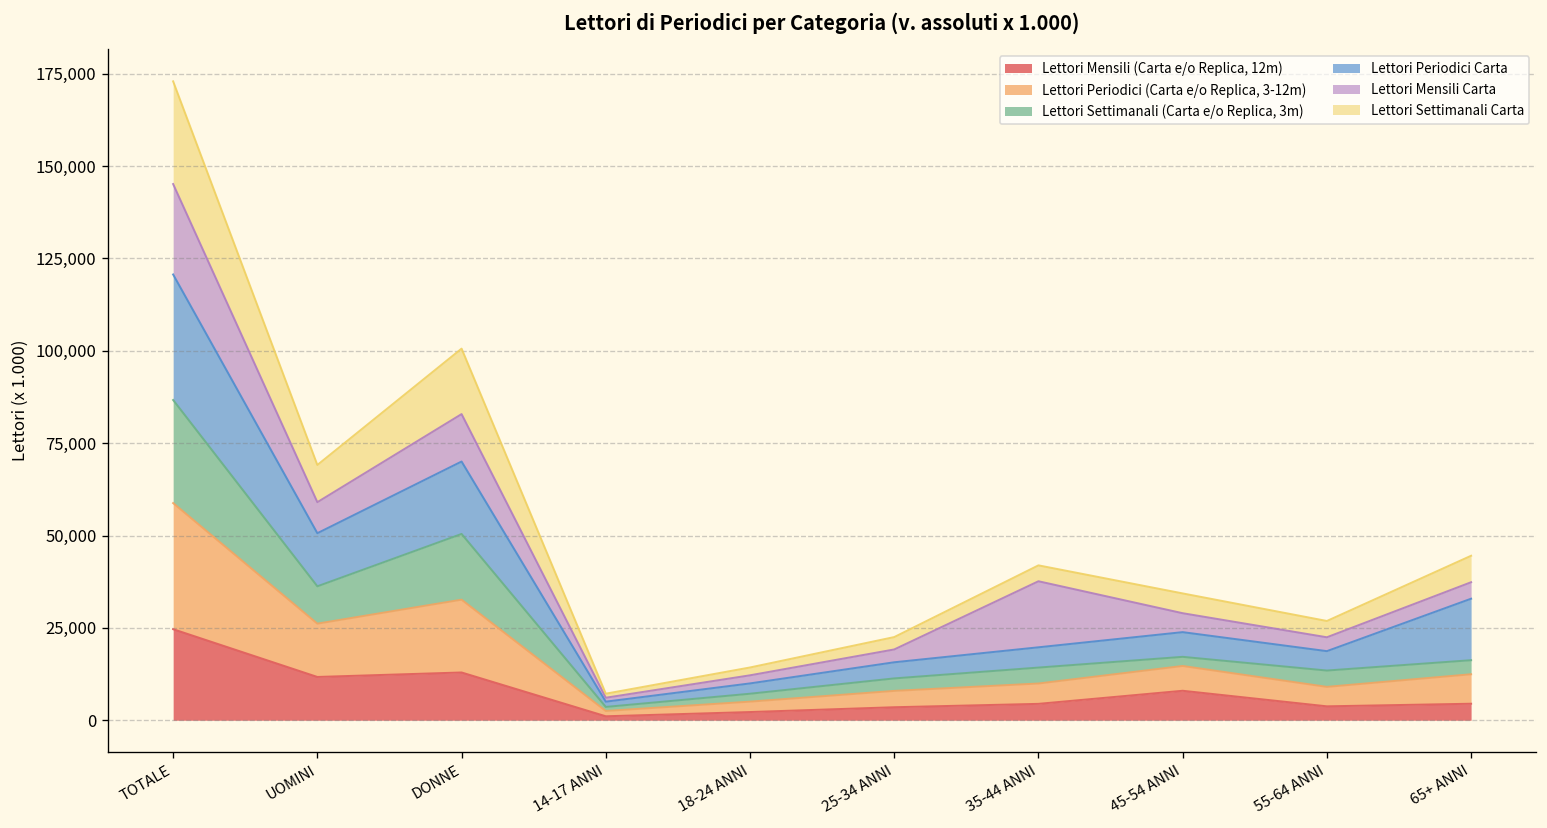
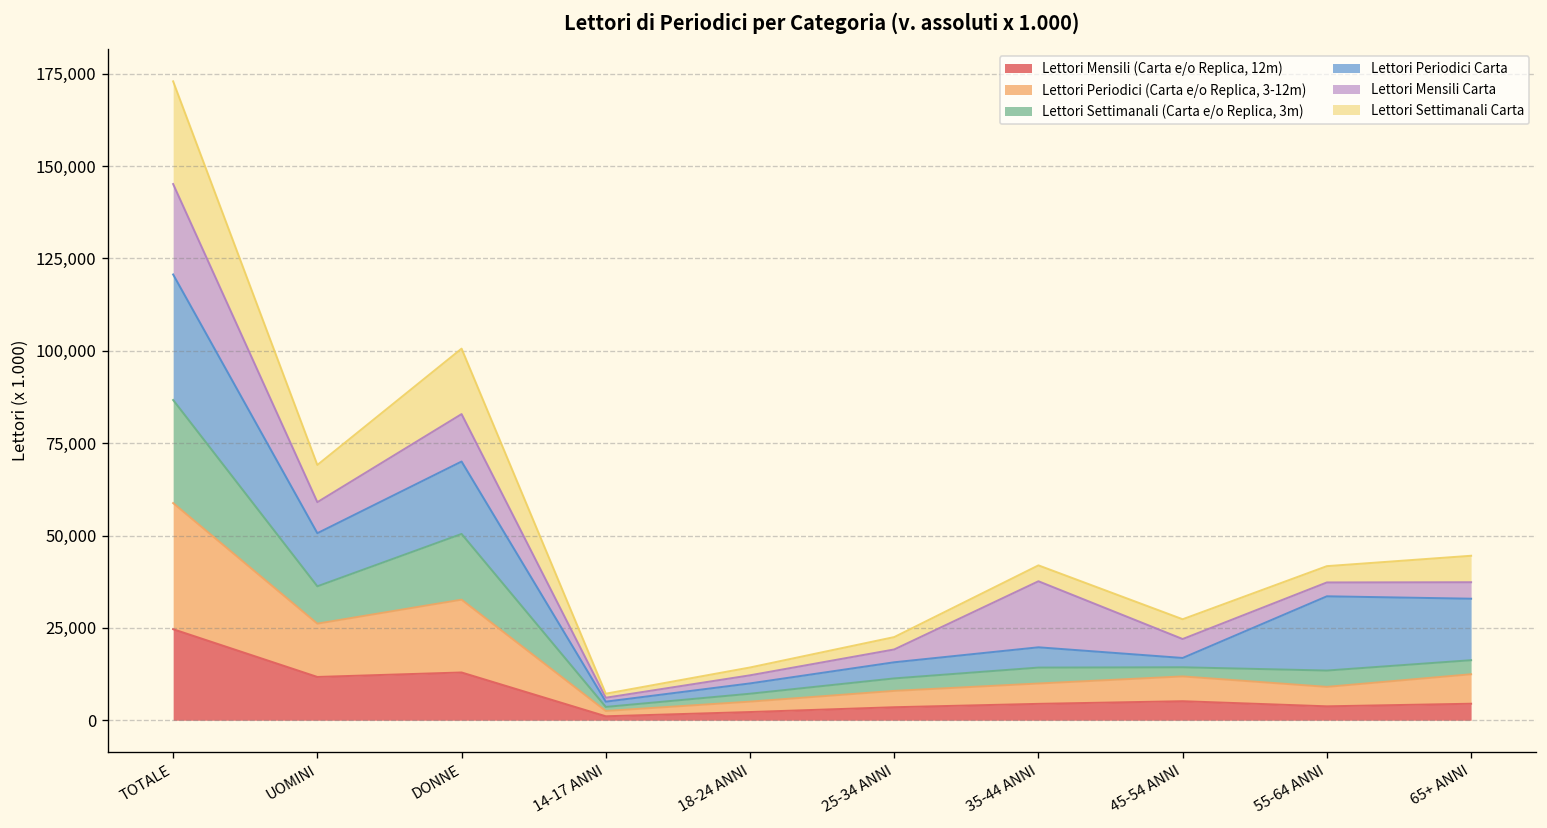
  {
    "Lettori Mensili (Carta e/o Replica, 12m)": {
      "TOTALE": "25,000",
      "UOMINI": "12,000",
      "DONNE": "13,000",
      "14-17 ANNI": "1,000",
      "18-24 ANNI": "2,000",
      "25-34 ANNI": "4,000",
      "35-44 ANNI": "4,000",
-     "45-54 ANNI": "8,000",
+     "45-54 ANNI": "5,000",
      "55-64 ANNI": "4,000",
      "65+ ANNI": "4,000"
    },
    "Lettori Settimanali (Carta e/o Replica, 3m)": {
      "TOTALE": "28,000",
      "UOMINI": "10,000",
      "DONNE": "18,000",
      "14-17 ANNI": "1,000",
      "18-24 ANNI": "2,000",
      "25-34 ANNI": "3,000",
      "35-44 ANNI": "4,000",
      "45-54 ANNI": "2,000",
      "55-64 ANNI": "4,000",
      "65+ ANNI": "4,000"
    },
    "Lettori Periodici Carta": {
      "TOTALE": "34,000",
      "UOMINI": "14,000",
      "DONNE": "20,000",
      "14-17 ANNI": "1,000",
      "18-24 ANNI": "3,000",
      "25-34 ANNI": "4,000",
      "35-44 ANNI": "5,000",
-     "45-54 ANNI": "7,000",
-     "55-64 ANNI": "5,000",
+     "45-54 ANNI": "3,000",
+     "55-64 ANNI": "20,000",
      "65+ ANNI": "17,000"
    },
    "Lettori Mensili Carta": {
      "TOTALE": "24,000",
      "UOMINI": "8,000",
      "DONNE": "13,000",
      "14-17 ANNI": "1,000",
      "18-24 ANNI": "2,000",
      "25-34 ANNI": "3,000",
      "35-44 ANNI": "18,000",
      "45-54 ANNI": "5,000",
      "55-64 ANNI": "4,000",
      "65+ ANNI": "4,000"
    }
  }
